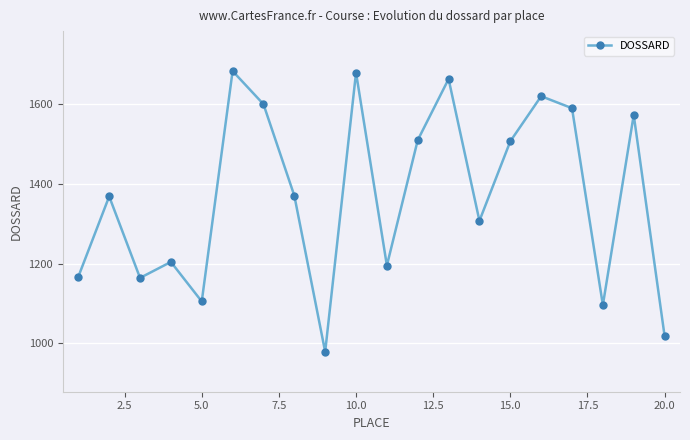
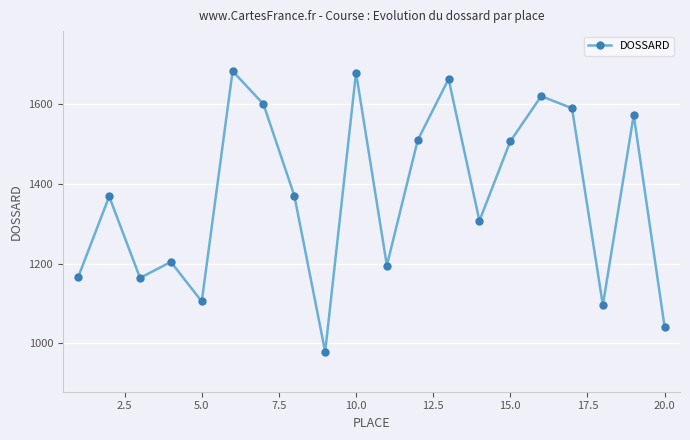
  {
    "5.0": 1110,
    "10.0": 1680,
    "15.0": 1510,
-   "20.0": 1020
+   "20.0": 1040
  }
